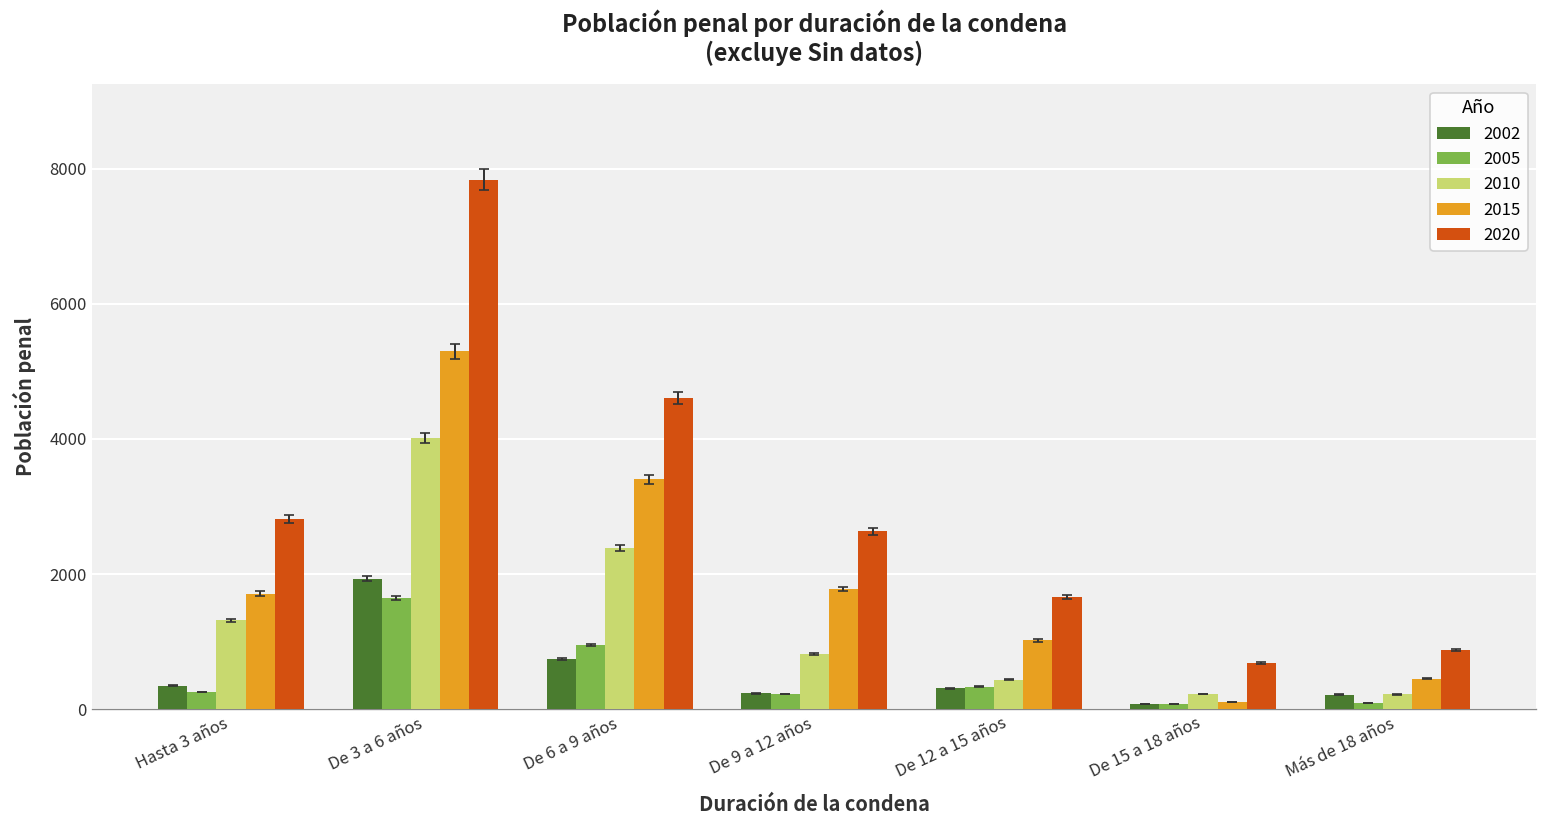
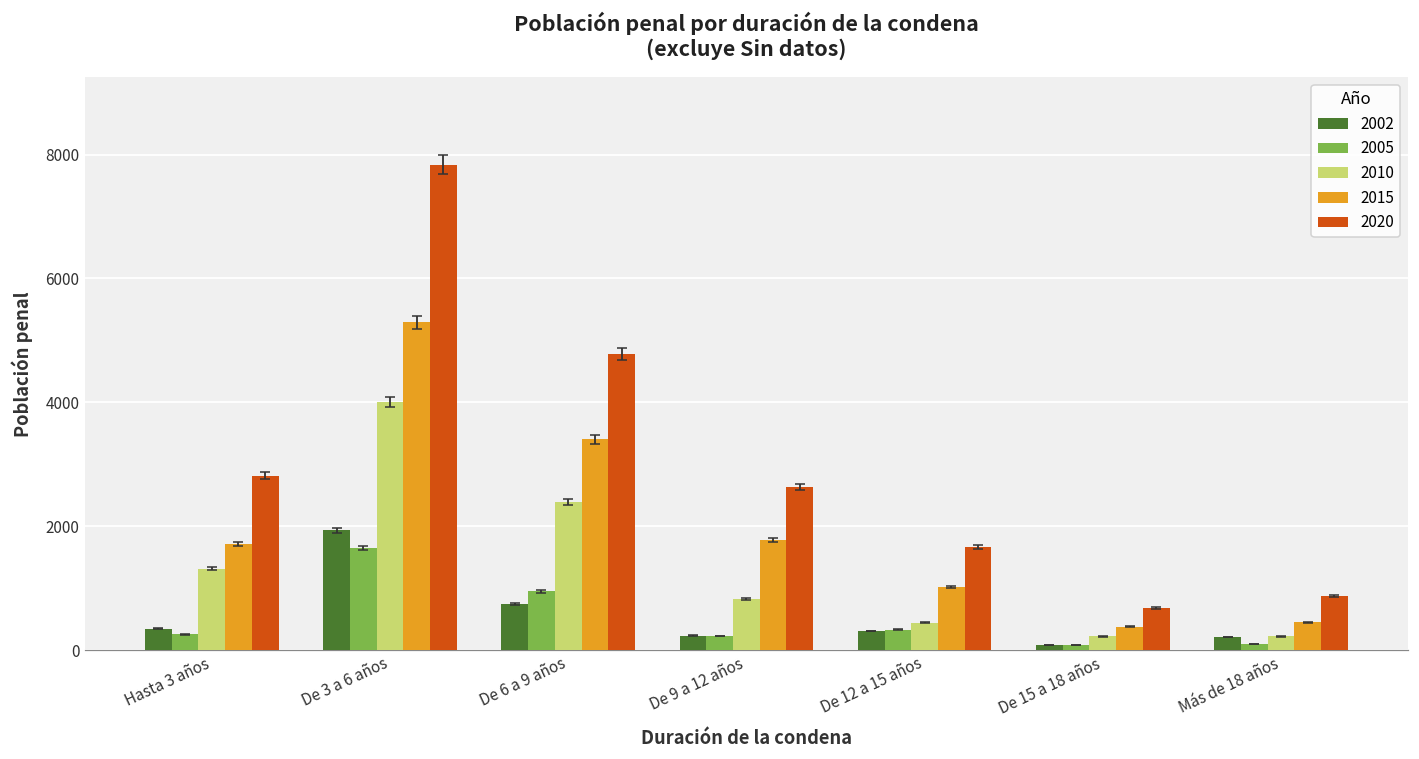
  {
    "2002": {
      "Hasta 3 años": 300,
      "De 3 a 6 años": 1900,
      "De 6 a 9 años": 700,
      "De 9 a 12 años": 200,
      "De 12 a 15 años": 300,
      "De 15 a 18 años": 100,
      "Más de 18 años": 200
    },
    "2005": {
      "Hasta 3 años": 300,
      "De 3 a 6 años": 1600,
      "De 6 a 9 años": 1000,
      "De 9 a 12 años": 200,
      "De 12 a 15 años": 300,
      "De 15 a 18 años": 100,
      "Más de 18 años": 100
    },
    "2010": {
      "Hasta 3 años": 1300,
      "De 3 a 6 años": 4000,
      "De 6 a 9 años": 2400,
      "De 9 a 12 años": 800,
      "De 12 a 15 años": 400,
      "De 15 a 18 años": 200,
      "Más de 18 años": 200
    },
    "2015": {
      "Hasta 3 años": 1700,
      "De 3 a 6 años": 5300,
      "De 6 a 9 años": 3400,
      "De 9 a 12 años": 1800,
      "De 12 a 15 años": 1000,
-     "De 15 a 18 años": 100,
+     "De 15 a 18 años": 400,
      "Más de 18 años": 500
    },
    "2020": {
      "Hasta 3 años": 2800,
      "De 3 a 6 años": 7800,
-     "De 6 a 9 años": 4600,
+     "De 6 a 9 años": 4800,
      "De 9 a 12 años": 2600,
      "De 12 a 15 años": 1700,
      "De 15 a 18 años": 700,
      "Más de 18 años": 900
    }
  }
